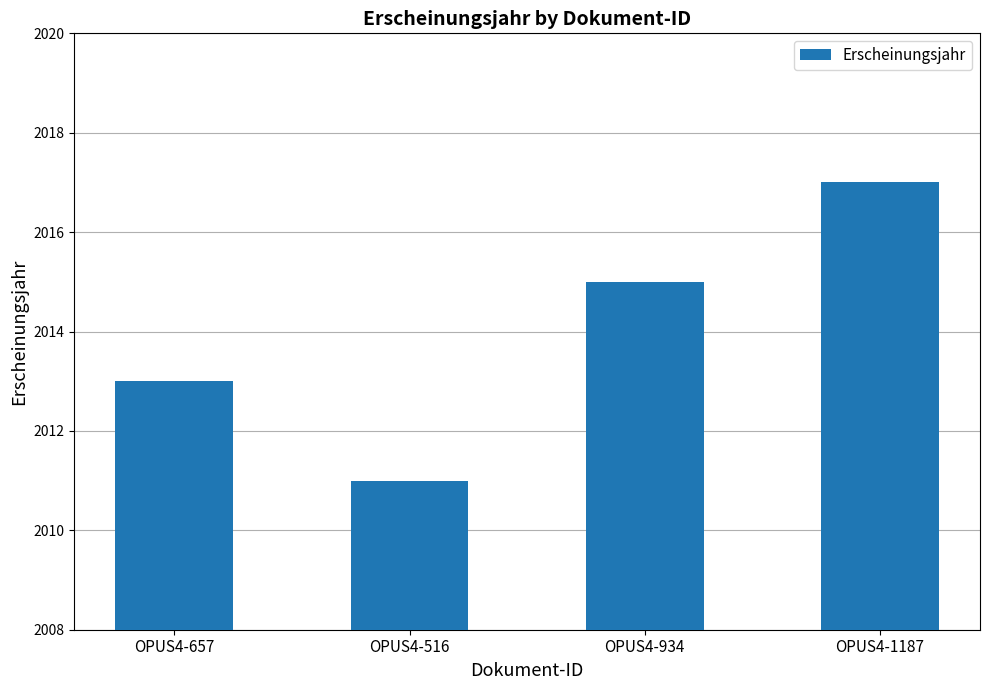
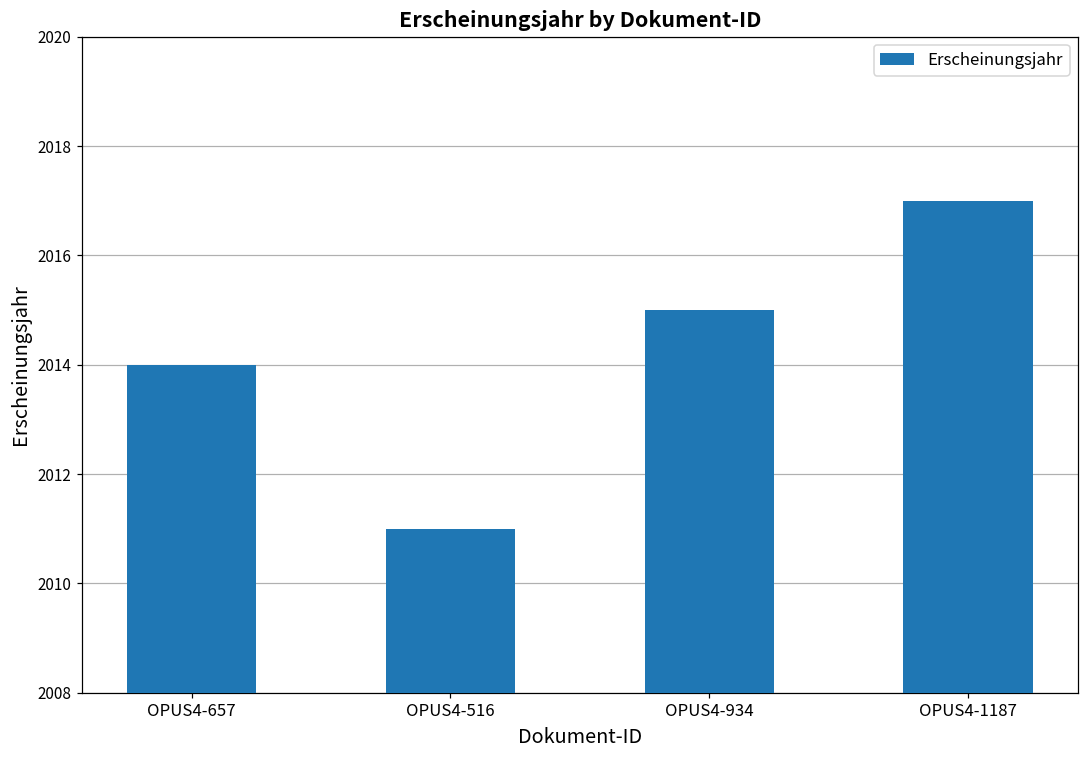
  {
-   "OPUS4-657": 2013,
+   "OPUS4-657": 2014,
    "OPUS4-516": 2011,
    "OPUS4-934": 2015,
    "OPUS4-1187": 2017
  }
